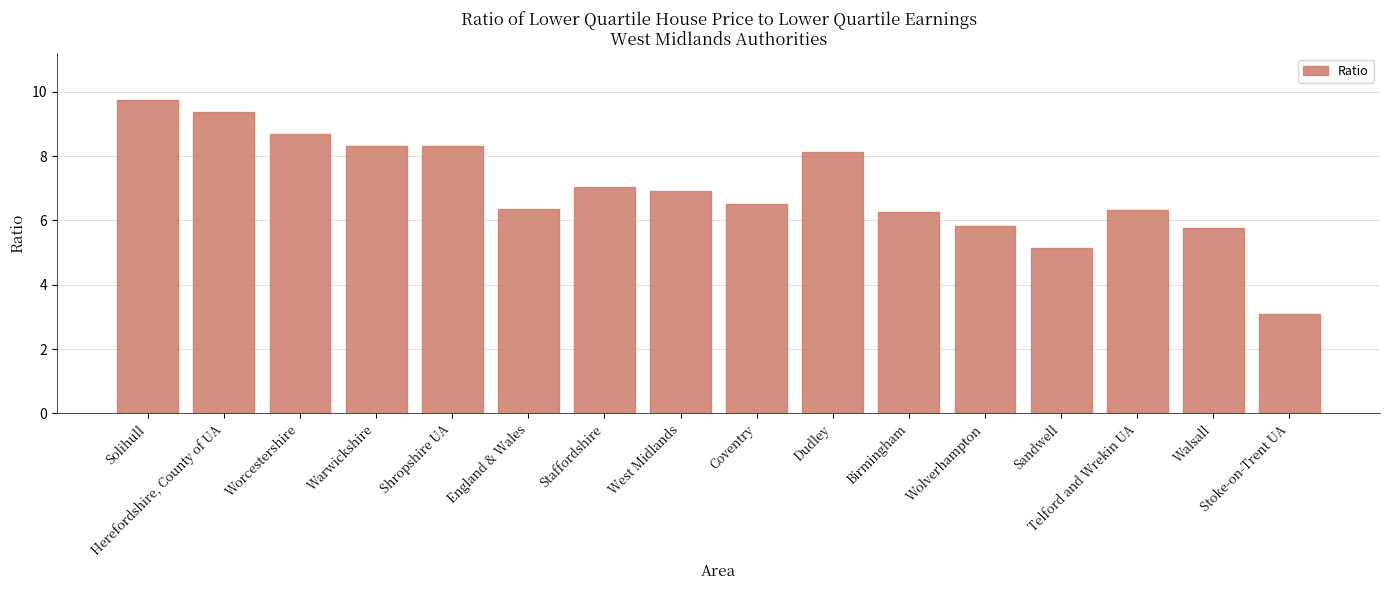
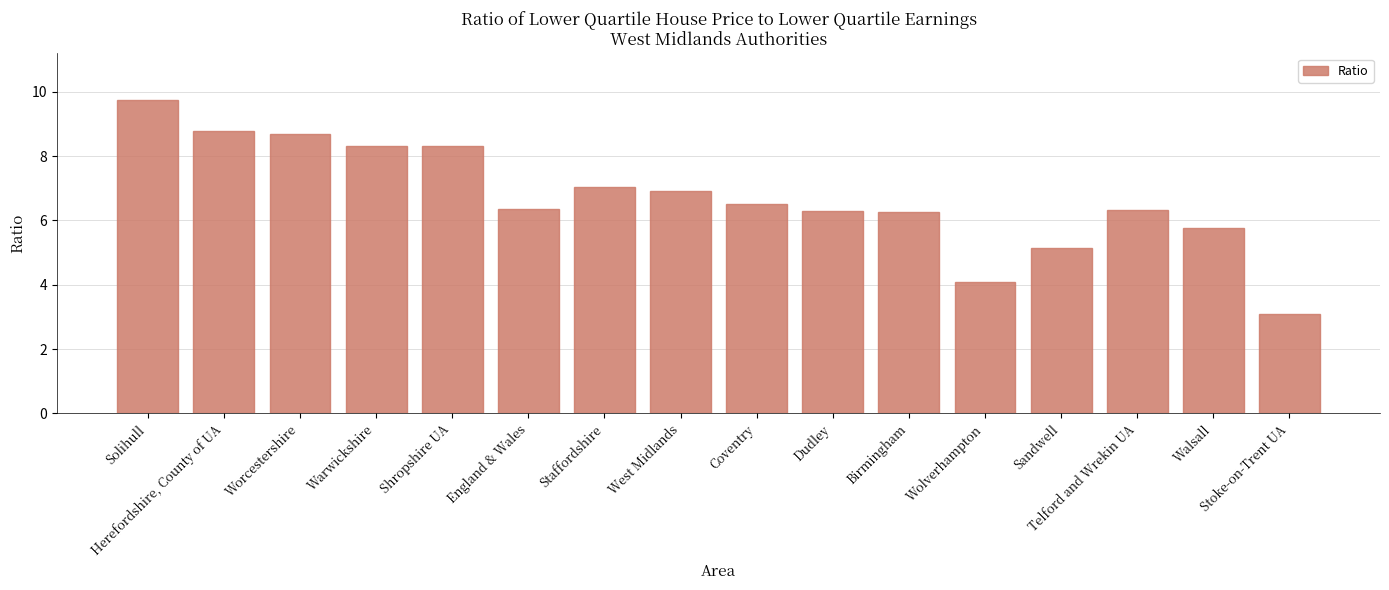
  {
    "Solihull": 9.7,
-   "Herefordshire, County of UA": 9.4,
+   "Herefordshire, County of UA": 8.8,
    "Worcestershire": 8.7,
    "Warwickshire": 8.3,
    "Shropshire UA": 8.3,
    "England & Wales": 6.4,
    "Staffordshire": 7.1,
    "West Midlands": 6.9,
    "Coventry": 6.5,
-   "Dudley": 8.1,
+   "Dudley": 6.3,
    "Birmingham": 6.3,
-   "Wolverhampton": 5.8,
+   "Wolverhampton": 4.1,
    "Sandwell": 5.1,
    "Telford and Wrekin UA": 6.3,
    "Walsall": 5.8,
    "Stoke-on-Trent UA": 3.1
  }
